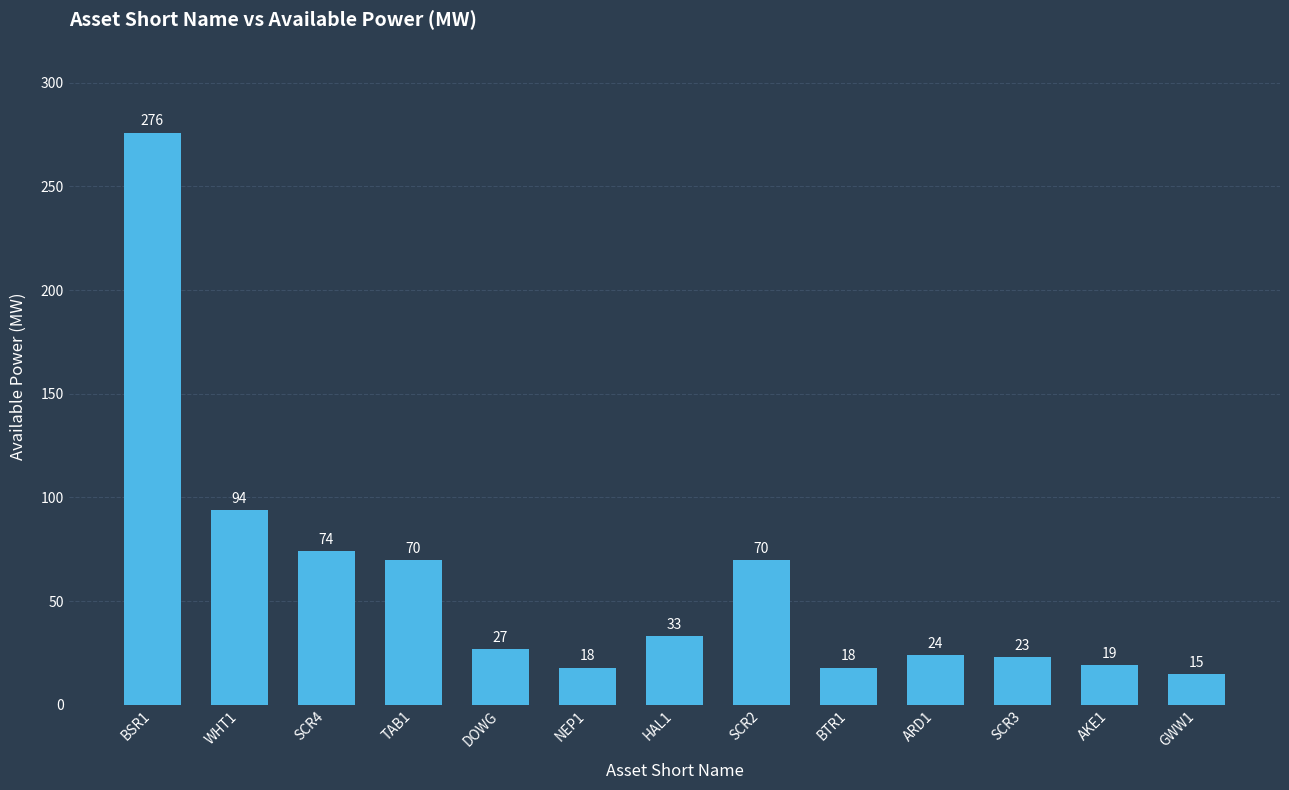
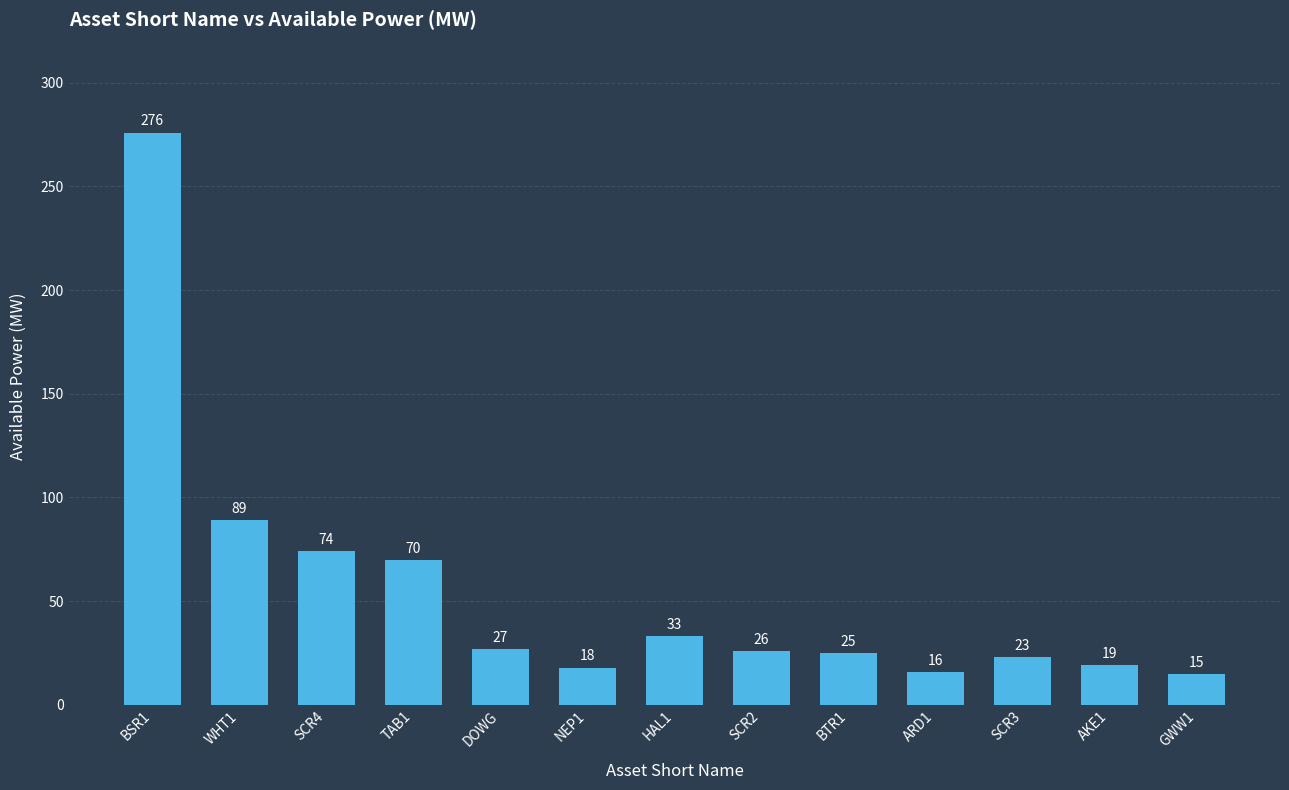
  {
    "BSR1": 276,
-   "WHT1": 94,
+   "WHT1": 89,
    "SCR4": 74,
    "TAB1": 70,
    "DOWG": 27,
    "NEP1": 18,
    "HAL1": 33,
-   "SCR2": 70,
-   "BTR1": 18,
-   "ARD1": 24,
+   "SCR2": 26,
+   "BTR1": 25,
+   "ARD1": 16,
    "SCR3": 23,
    "AKE1": 19,
    "GWW1": 15
  }
